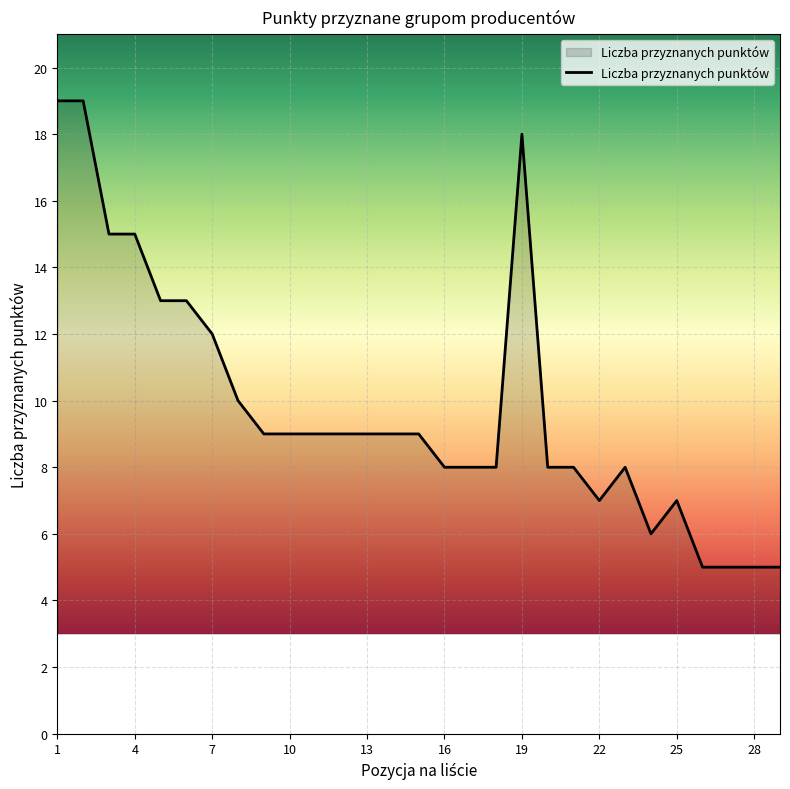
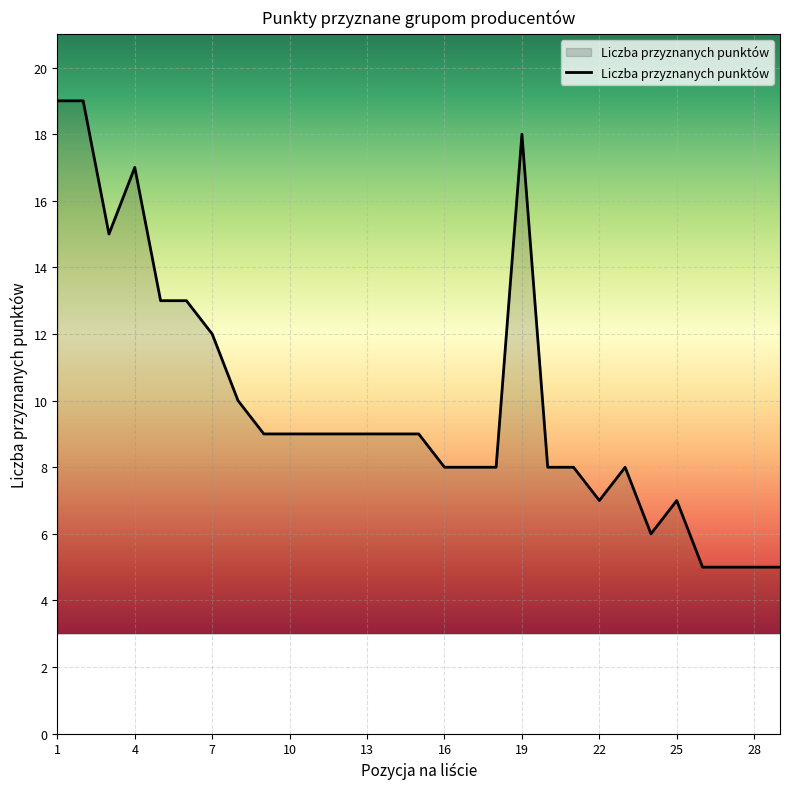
  {
    "1": 19,
-   "4": 15,
+   "4": 17,
    "7": 12,
    "10": 9,
    "13": 9,
    "16": 8,
    "19": 18,
    "22": 7,
    "25": 7,
    "28": 5
  }
